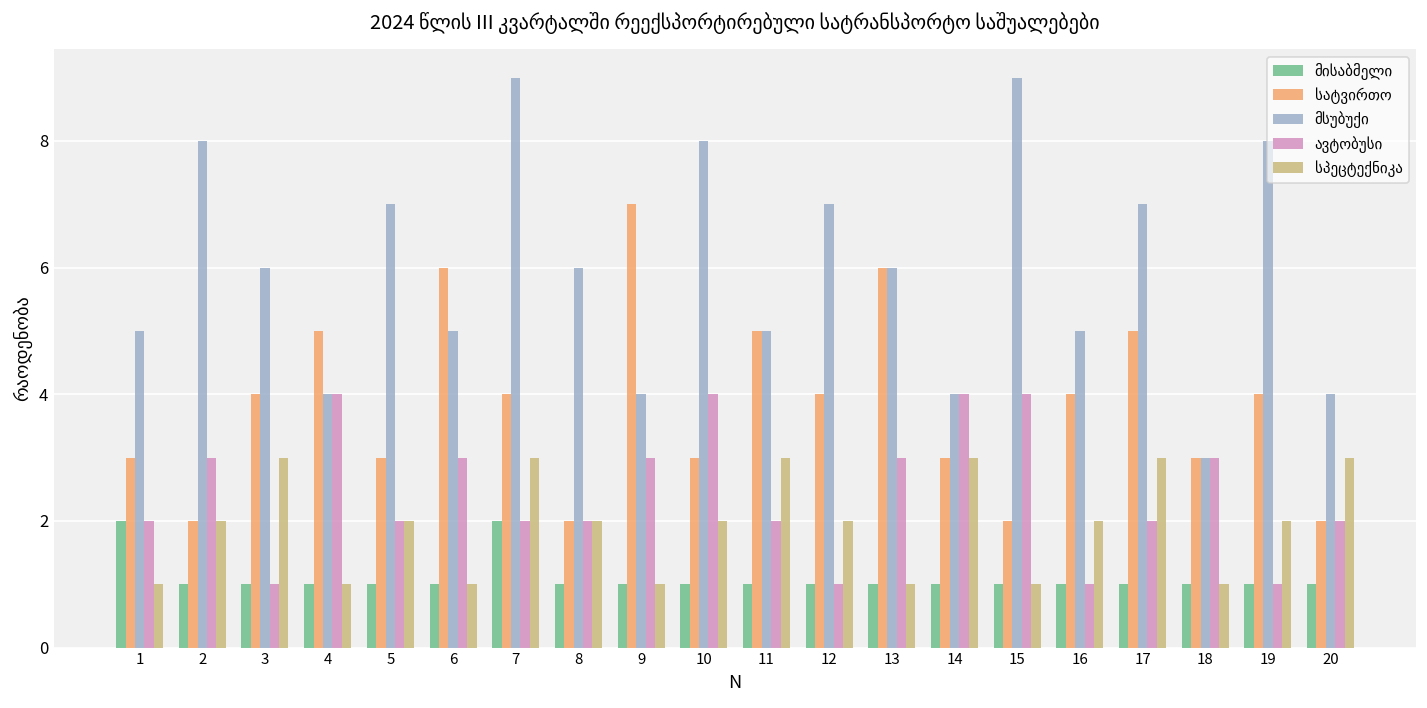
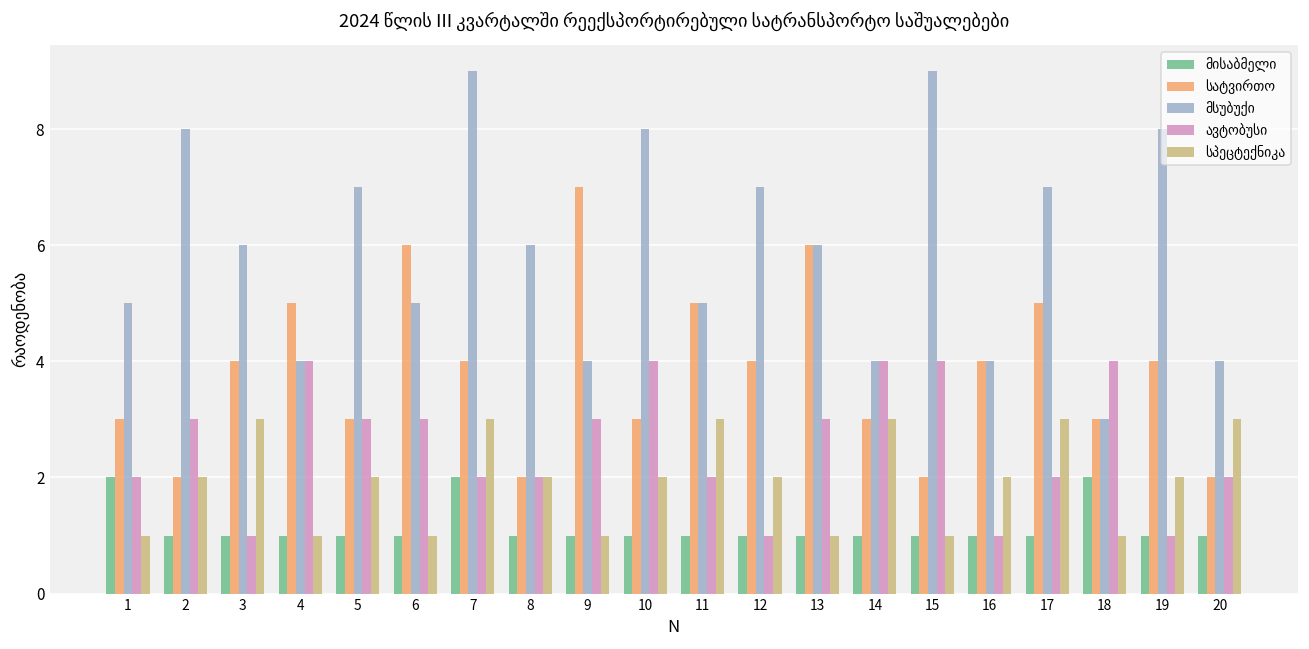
  {
    "მისაბმელი": {
      "1": 2,
      "2": 1,
      "3": 1,
      "4": 1,
      "5": 1,
      "6": 1,
      "7": 2,
      "8": 1,
      "9": 1,
      "10": 1,
      "11": 1,
      "12": 1,
      "13": 1,
      "14": 1,
      "15": 1,
      "16": 1,
      "17": 1,
-     "18": 1,
+     "18": 2,
      "19": 1,
      "20": 1
    },
    "მსუბუქი": {
      "1": 5,
      "2": 8,
      "3": 6,
      "4": 4,
      "5": 7,
      "6": 5,
      "7": 9,
      "8": 6,
      "9": 4,
      "10": 8,
      "11": 5,
      "12": 7,
      "13": 6,
      "14": 4,
      "15": 9,
-     "16": 5,
+     "16": 4,
      "17": 7,
      "18": 3,
      "20": 4
    },
    "ავტობუსი": {
      "1": 2,
      "2": 3,
      "3": 1,
      "4": 4,
-     "5": 2,
+     "5": 3,
      "6": 3,
      "7": 2,
      "8": 2,
      "9": 3,
      "10": 4,
      "11": 2,
      "12": 1,
      "13": 3,
      "14": 4,
      "15": 4,
      "16": 1,
      "17": 2,
-     "18": 3,
+     "18": 4,
      "19": 1,
      "20": 2
    }
  }
